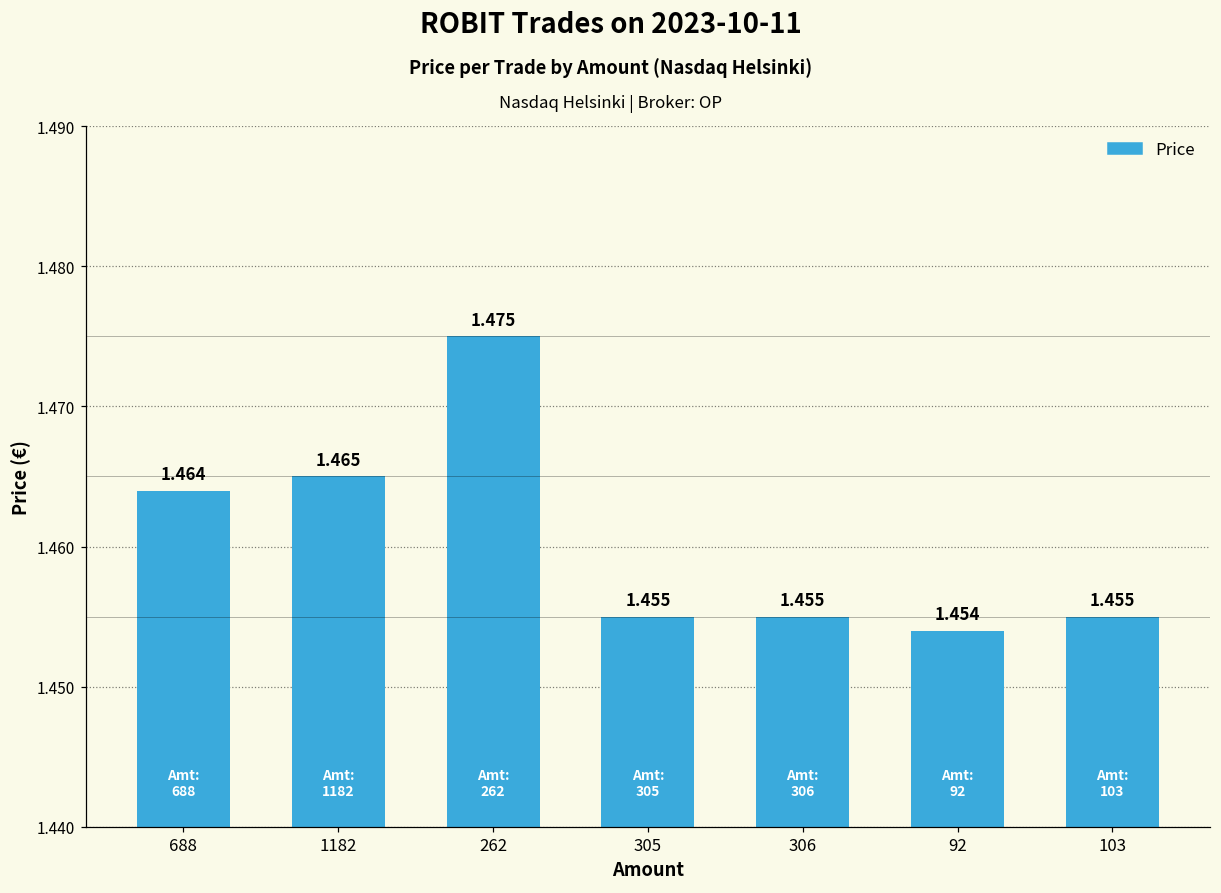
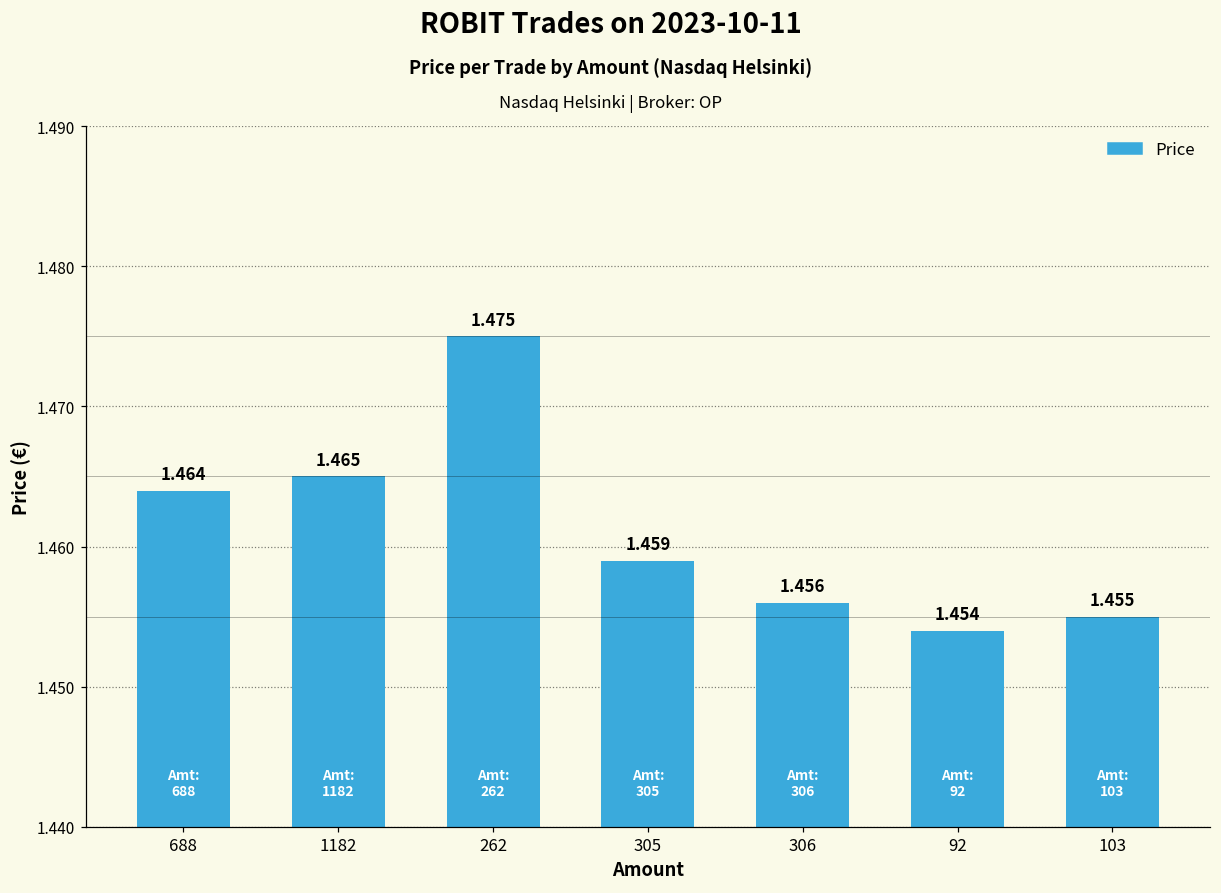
  {
    "688": 1.464,
    "1182": 1.465,
    "262": 1.475,
-   "305": 1.455,
-   "306": 1.455,
+   "305": 1.459,
+   "306": 1.456,
    "92": 1.454,
    "103": 1.455
  }
